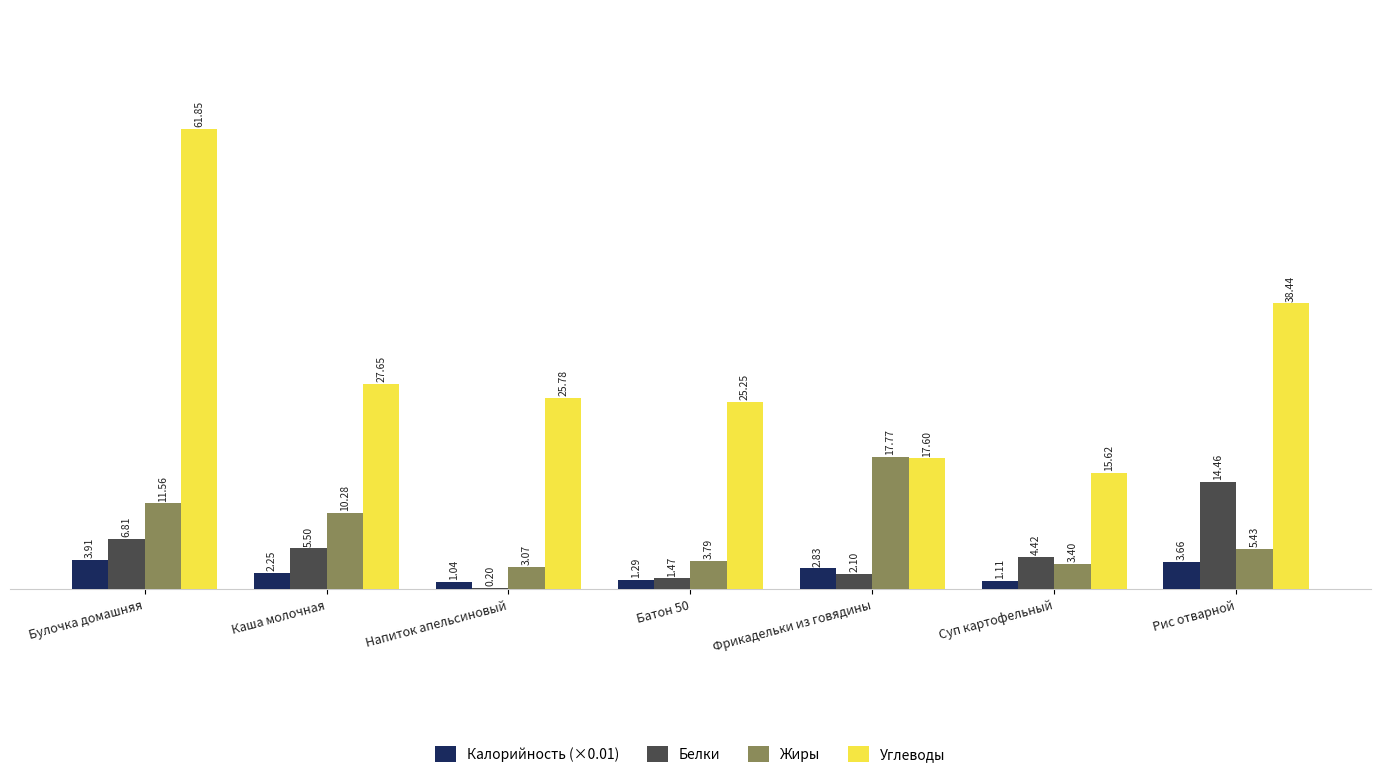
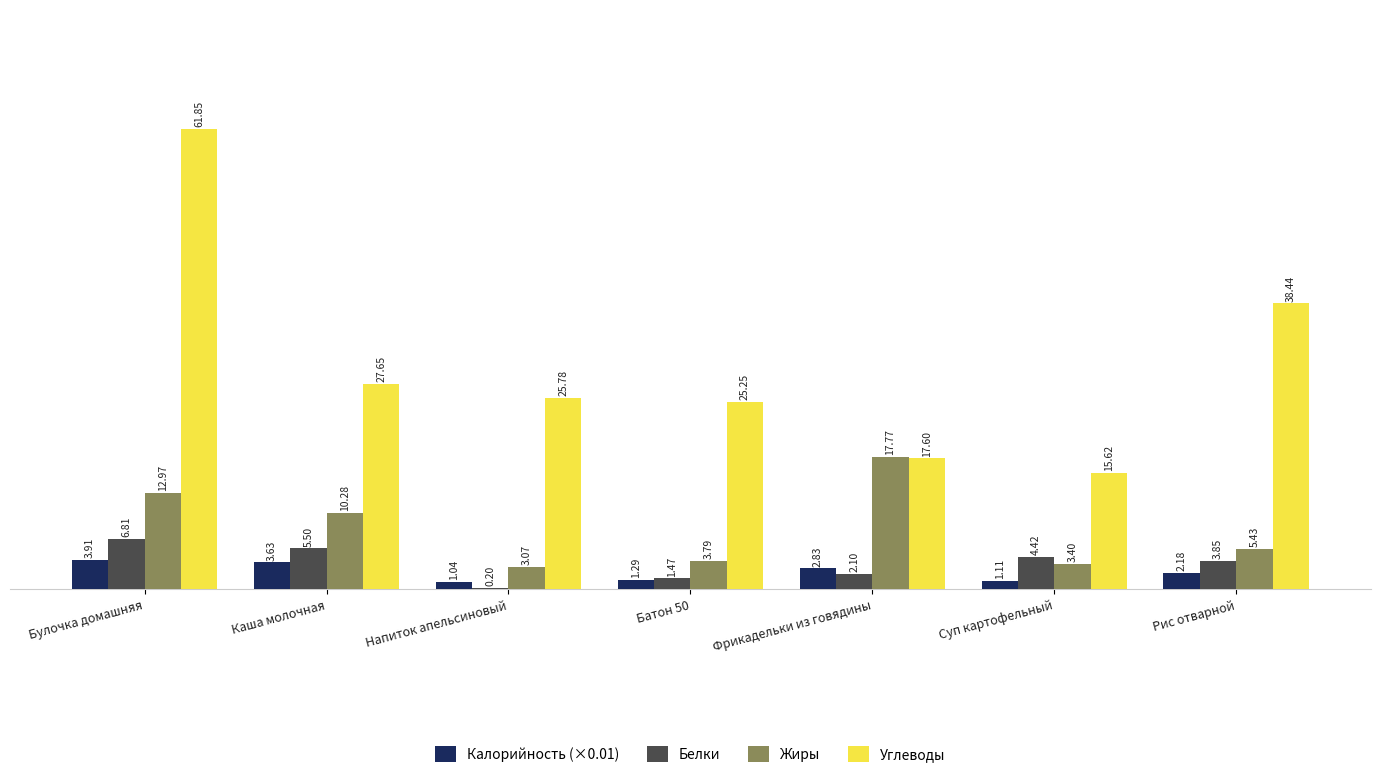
  {
    "Калорийность (×0.01)": {
      "Булочка домашняя": 3.91,
-     "Каша молочная": 2.25,
+     "Каша молочная": 3.63,
      "Напиток апельсиновый": 1.04,
      "Батон 50": 1.29,
      "Фрикадельки из говядины": 2.83,
      "Суп картофельный": 1.11,
-     "Рис отварной": 3.66
+     "Рис отварной": 2.18
    },
    "Белки": {
      "Булочка домашняя": 6.81,
      "Каша молочная": 5.50,
      "Напиток апельсиновый": 0.20,
      "Батон 50": 1.47,
      "Фрикадельки из говядины": 2.10,
      "Суп картофельный": 4.42,
-     "Рис отварной": 14.46
+     "Рис отварной": 3.85
    },
    "Жиры": {
-     "Булочка домашняя": 11.56,
+     "Булочка домашняя": 12.97,
      "Каша молочная": 10.28,
      "Напиток апельсиновый": 3.07,
      "Батон 50": 3.79,
      "Фрикадельки из говядины": 17.77,
      "Суп картофельный": 3.40,
      "Рис отварной": 5.43
    },
    "Углеводы": {
      "Булочка домашняя": 61.85,
      "Каша молочная": 27.65,
      "Напиток апельсиновый": 25.78,
      "Батон 50": 25.25,
      "Фрикадельки из говядины": 17.60,
      "Суп картофельный": 15.62,
      "Рис отварной": 38.44
    }
  }
